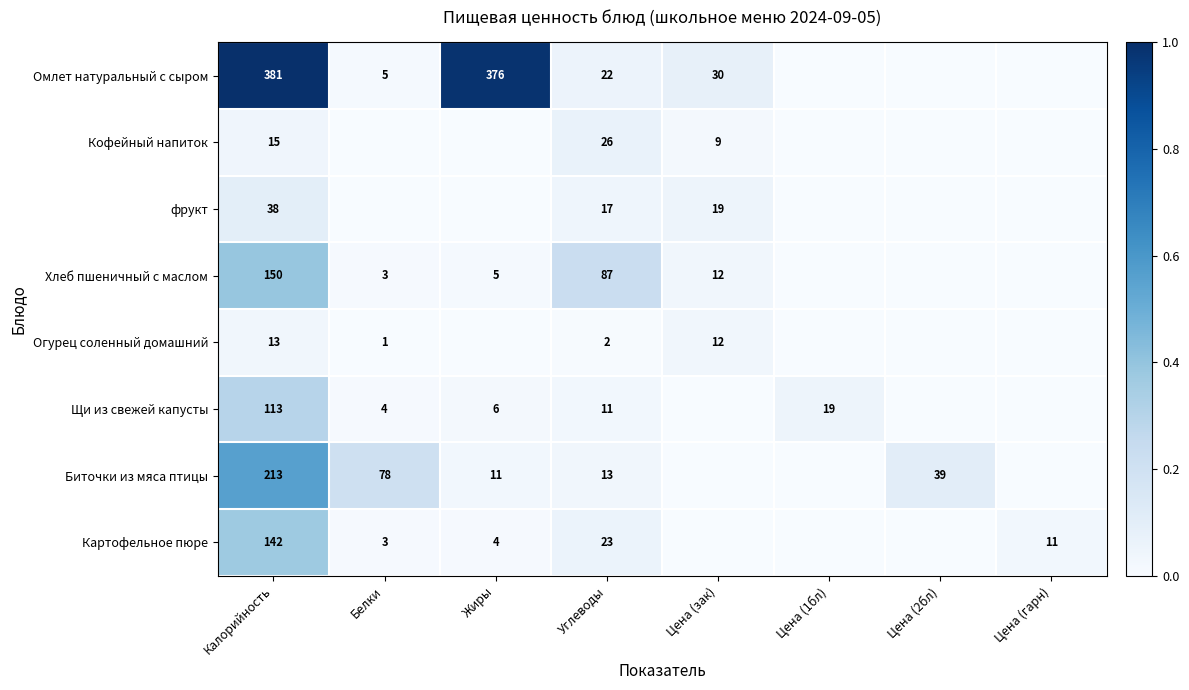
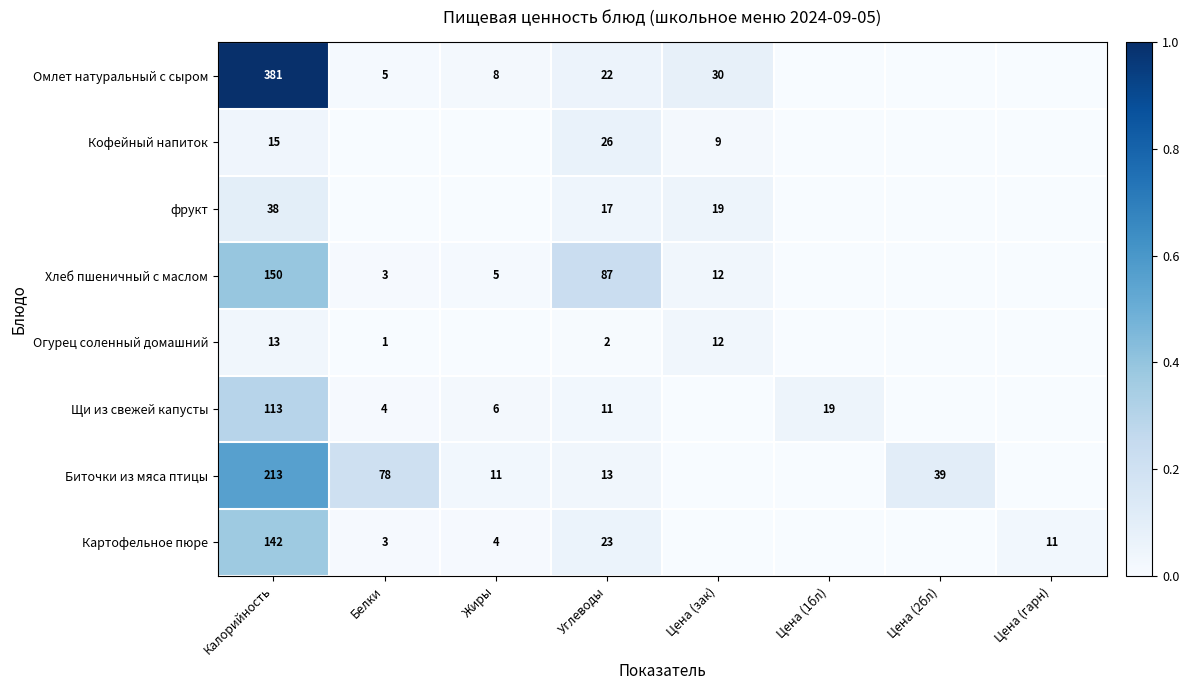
  {
    "Омлет натуральный с сыром": {
      "Калорийность": 381,
      "Белки": 5,
-     "Жиры": 376,
+     "Жиры": 8,
      "Углеводы": 22,
      "Цена (зак)": 30
    },
    "Кофейный напиток": {
      "Калорийность": 15,
      "Углеводы": 26,
      "Цена (зак)": 9
    },
    "фрукт": {
      "Калорийность": 38,
      "Углеводы": 17,
      "Цена (зак)": 19
    },
    "Хлеб пшеничный с маслом": {
      "Калорийность": 150,
      "Белки": 3,
      "Жиры": 5,
      "Углеводы": 87,
      "Цена (зак)": 12
    },
    "Огурец соленный домашний": {
      "Калорийность": 13,
      "Белки": 1,
      "Углеводы": 2,
      "Цена (зак)": 12
    },
    "Щи из свежей капусты": {
      "Калорийность": 113,
      "Белки": 4,
      "Жиры": 6,
      "Углеводы": 11,
      "Цена (1бл)": 19
    },
    "Биточки из мяса птицы": {
      "Калорийность": 213,
      "Белки": 78,
      "Жиры": 11,
      "Углеводы": 13,
      "Цена (2бл)": 39
    },
    "Картофельное пюре": {
      "Калорийность": 142,
      "Белки": 3,
      "Жиры": 4,
      "Углеводы": 23,
      "Цена (гарн)": 11
    }
  }
